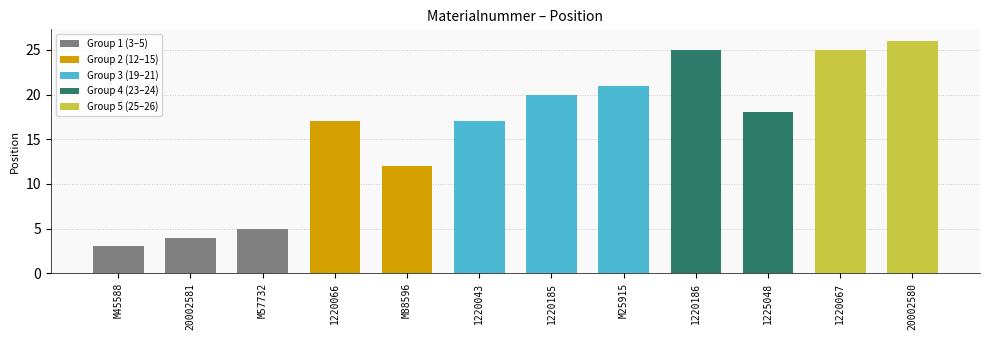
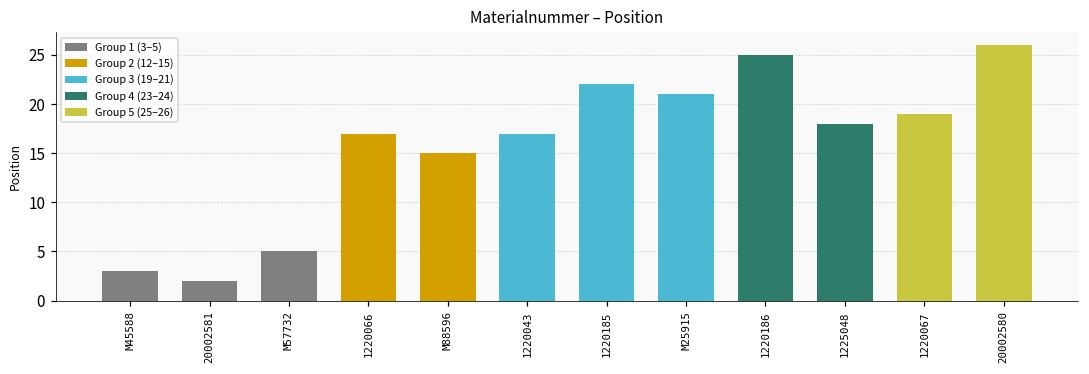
  {
    "M45588": 3,
-   "20002581": 4,
+   "20002581": 2,
    "M57732": 5,
    "1220066": 17,
-   "M88596": 12,
+   "M88596": 15,
    "1220043": 17,
-   "1220185": 20,
+   "1220185": 22,
    "M25915": 21,
    "1220186": 25,
    "1225048": 18,
-   "1220067": 25,
+   "1220067": 19,
    "20002580": 26
  }
